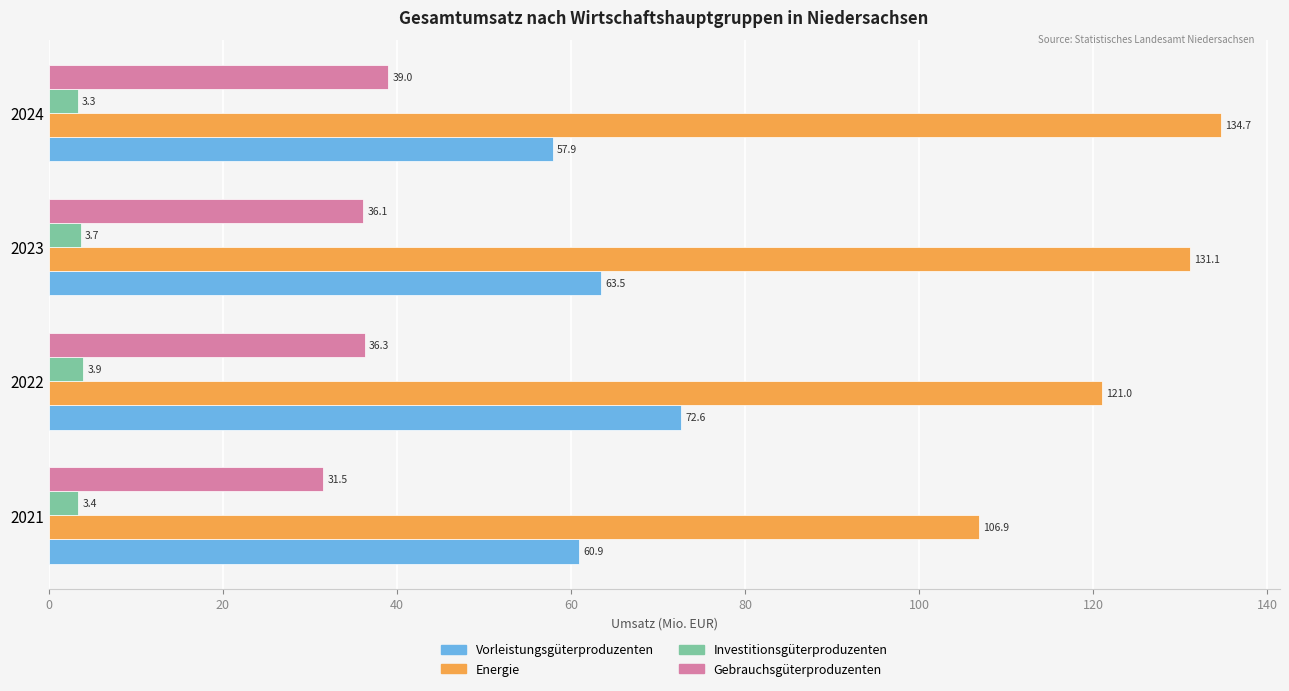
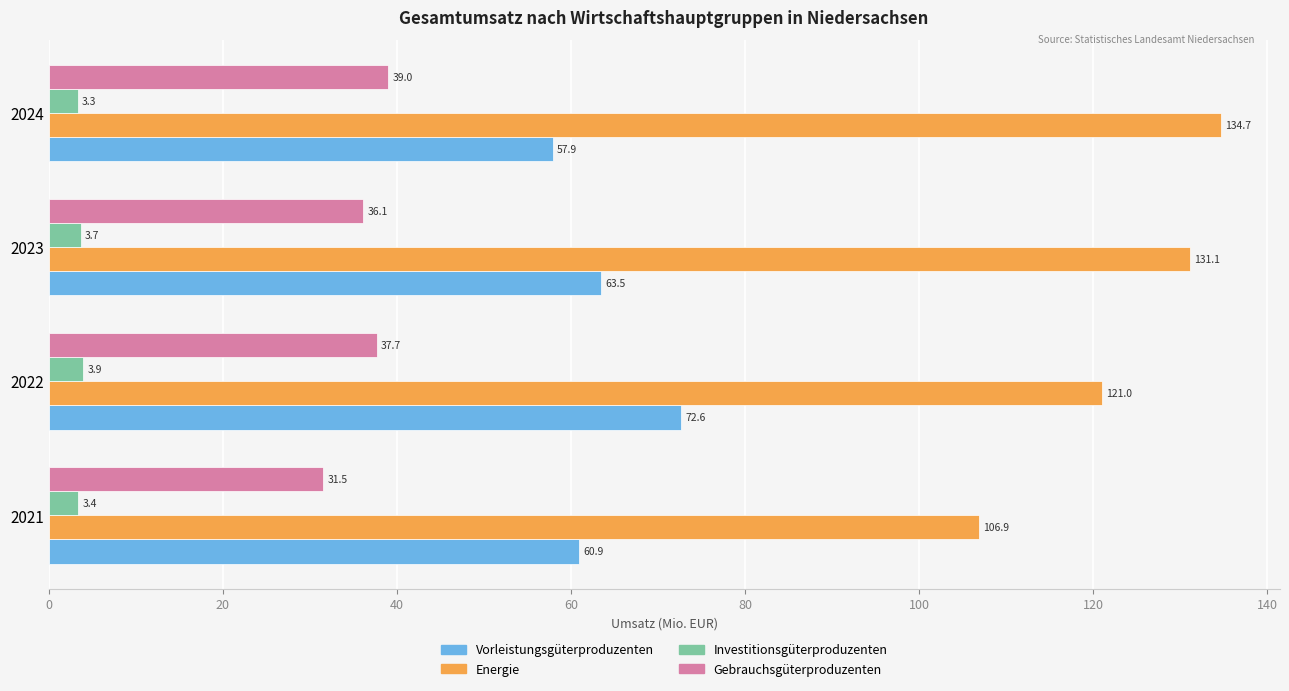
  {
    "Vorleistungsgüterproduzenten": {
      "2024": 57.9,
      "2023": 63.5,
      "2022": 72.6,
      "2021": 60.9
    },
    "Energie": {
      "2024": 134.7,
      "2023": 131.1,
      "2022": 121.0,
      "2021": 106.9
    },
    "Investitionsgüterproduzenten": {
      "2024": 3.3,
      "2023": 3.7,
      "2022": 3.9,
      "2021": 3.4
    },
    "Gebrauchsgüterproduzenten": {
      "2024": 39.0,
      "2023": 36.1,
-     "2022": 36.3,
+     "2022": 37.7,
      "2021": 31.5
    }
  }
